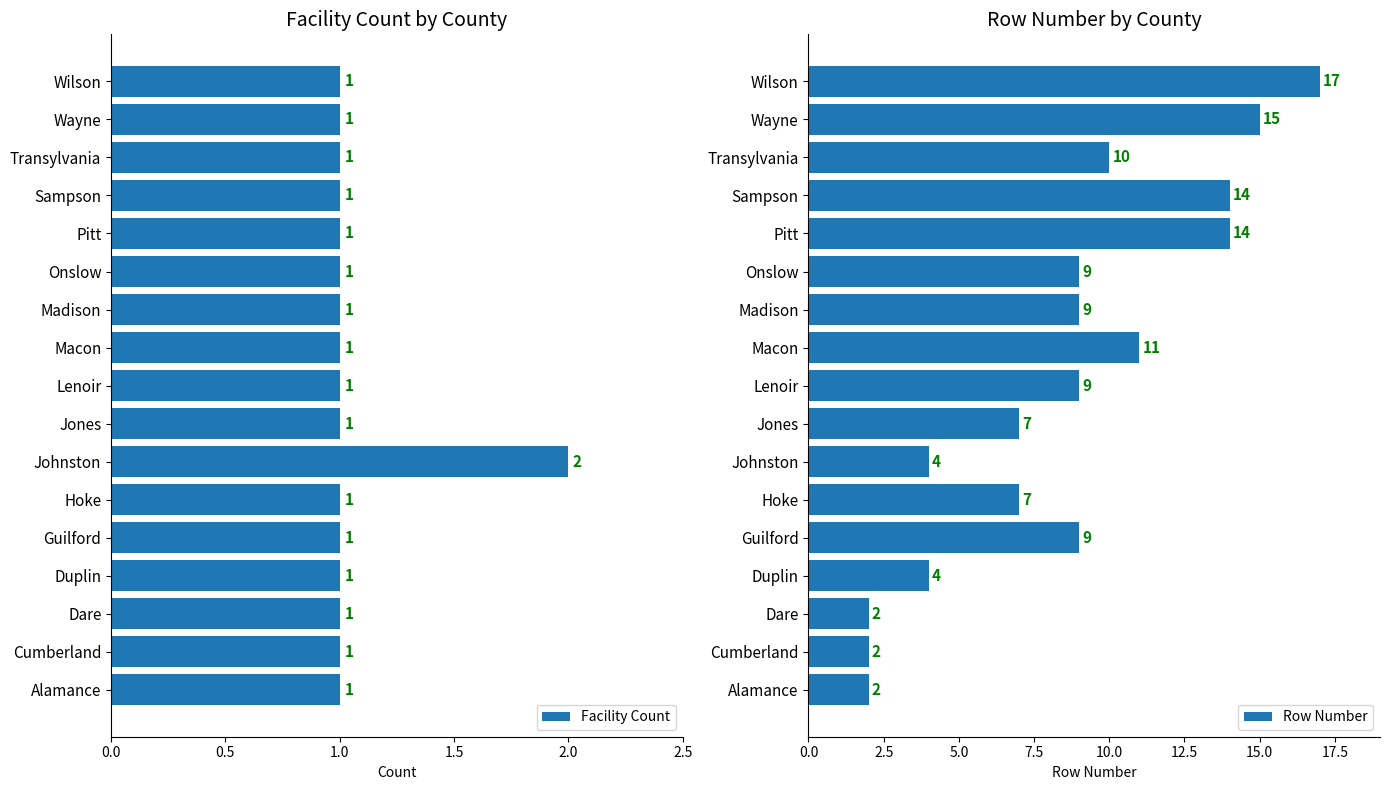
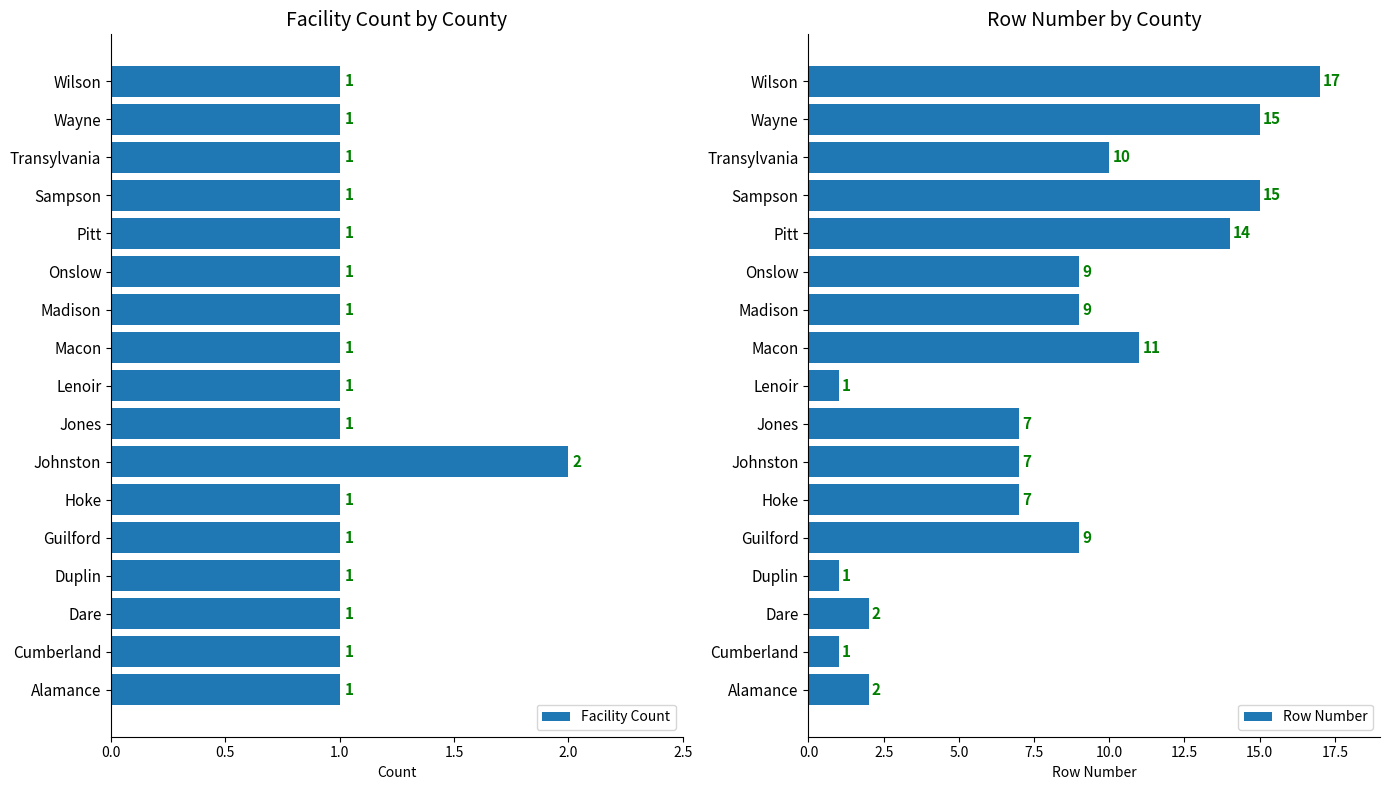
  {
    "Facility Count by County": {
      "Wilson": 1,
      "Wayne": 1,
      "Transylvania": 1,
      "Sampson": 1,
      "Pitt": 1,
      "Onslow": 1,
      "Madison": 1,
      "Macon": 1,
      "Lenoir": 1,
      "Jones": 1,
      "Johnston": 2,
      "Hoke": 1,
      "Guilford": 1,
      "Duplin": 1,
      "Dare": 1,
      "Cumberland": 1,
      "Alamance": 1
    },
    "Row Number by County": {
      "Wilson": 17,
      "Wayne": 15,
      "Transylvania": 10,
-     "Sampson": 14,
+     "Sampson": 15,
      "Pitt": 14,
      "Onslow": 9,
      "Madison": 9,
      "Macon": 11,
-     "Lenoir": 9,
+     "Lenoir": 1,
      "Jones": 7,
-     "Johnston": 4,
+     "Johnston": 7,
      "Hoke": 7,
      "Guilford": 9,
-     "Duplin": 4,
+     "Duplin": 1,
      "Dare": 2,
-     "Cumberland": 2,
+     "Cumberland": 1,
      "Alamance": 2
    }
  }
